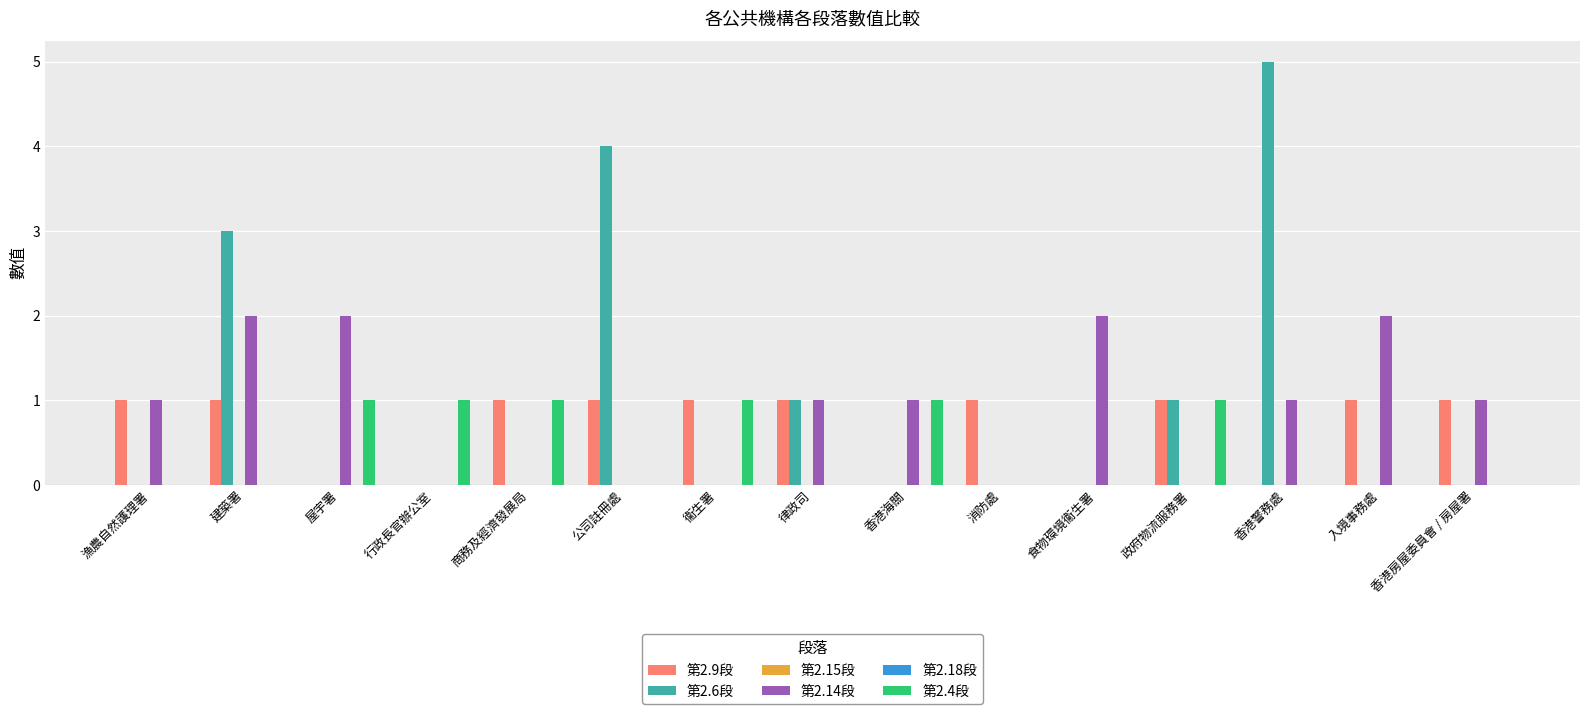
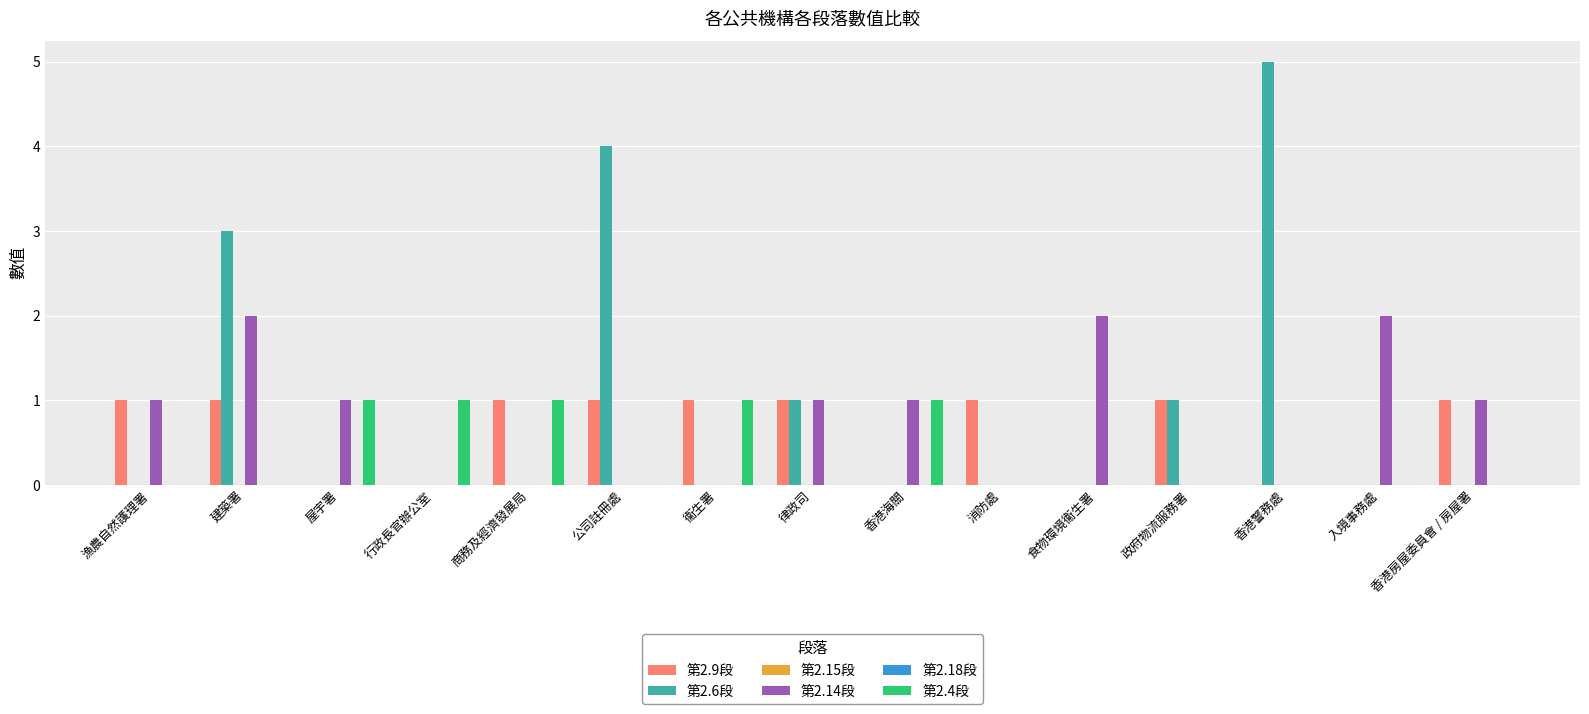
  {
    "第2.9段": {
      "漁農自然護理署": 1,
      "建築署": 1,
      "屋宇署": 0,
      "行政長官辦公室": 0,
      "商務及經濟發展局": 1,
      "公司註冊處": 1,
      "衞生署": 1,
      "律政司": 1,
      "香港海關": 0,
      "消防處": 1,
      "食物環境衞生署": 0,
      "政府物流服務署": 1,
      "香港警務處": 0,
-     "入境事務處": 1,
+     "入境事務處": 0,
      "香港房屋委員會 / 房屋署": 1
    },
    "第2.15段": {
      "漁農自然護理署": 0,
      "建築署": 0,
      "屋宇署": 0,
      "行政長官辦公室": 0,
      "商務及經濟發展局": 0,
      "公司註冊處": 0,
      "衞生署": 0,
      "律政司": 0,
      "香港海關": 0,
      "消防處": 0,
      "食物環境衞生署": 0,
      "政府物流服務署": 0,
      "香港警務處": 0,
      "入境事務處": 0,
      "香港房屋委員會 / 房屋署": 0
    },
    "第2.14段": {
      "漁農自然護理署": 1,
      "建築署": 2,
-     "屋宇署": 2,
+     "屋宇署": 1,
      "行政長官辦公室": 0,
      "商務及經濟發展局": 0,
      "公司註冊處": 0,
      "衞生署": 0,
      "律政司": 1,
      "香港海關": 1,
      "消防處": 0,
      "食物環境衞生署": 2,
      "政府物流服務署": 0,
-     "香港警務處": 1,
+     "香港警務處": 0,
      "入境事務處": 2,
      "香港房屋委員會 / 房屋署": 1
    },
    "第2.4段": {
      "漁農自然護理署": 0,
      "建築署": 0,
      "屋宇署": 1,
      "行政長官辦公室": 1,
      "商務及經濟發展局": 1,
      "公司註冊處": 0,
      "衞生署": 1,
      "律政司": 0,
      "香港海關": 1,
      "消防處": 0,
      "食物環境衞生署": 0,
-     "政府物流服務署": 1,
+     "政府物流服務署": 0,
      "香港警務處": 0,
      "入境事務處": 0,
      "香港房屋委員會 / 房屋署": 0
    }
  }
